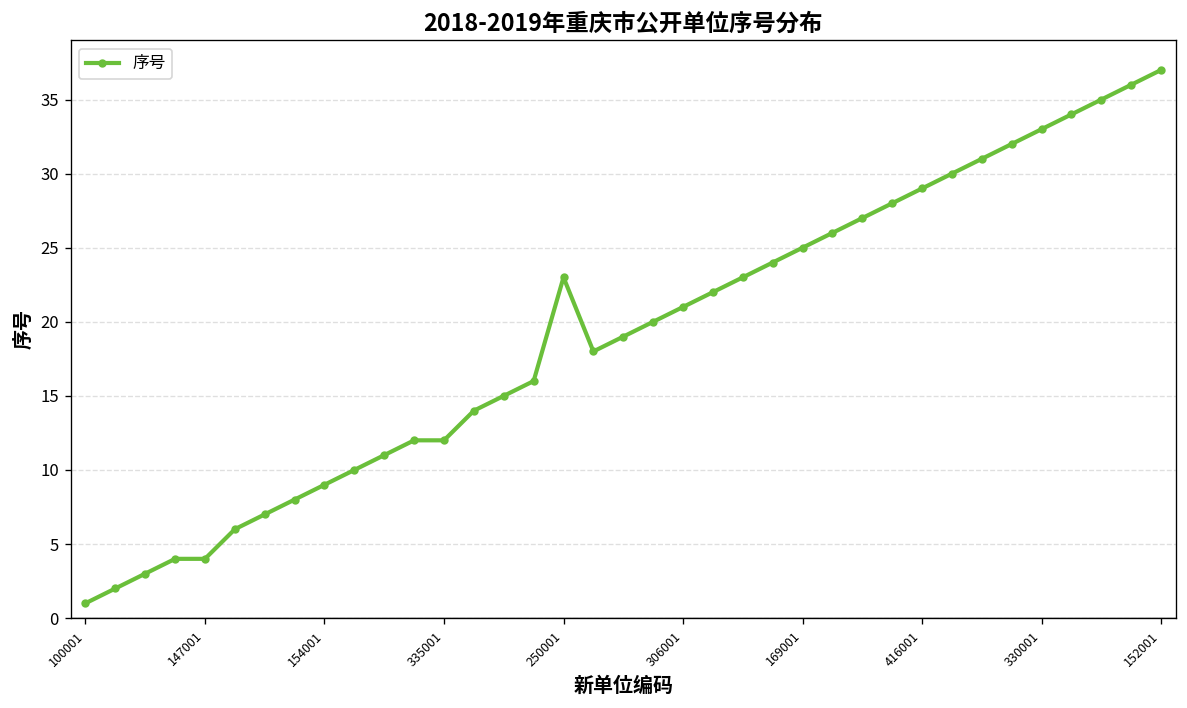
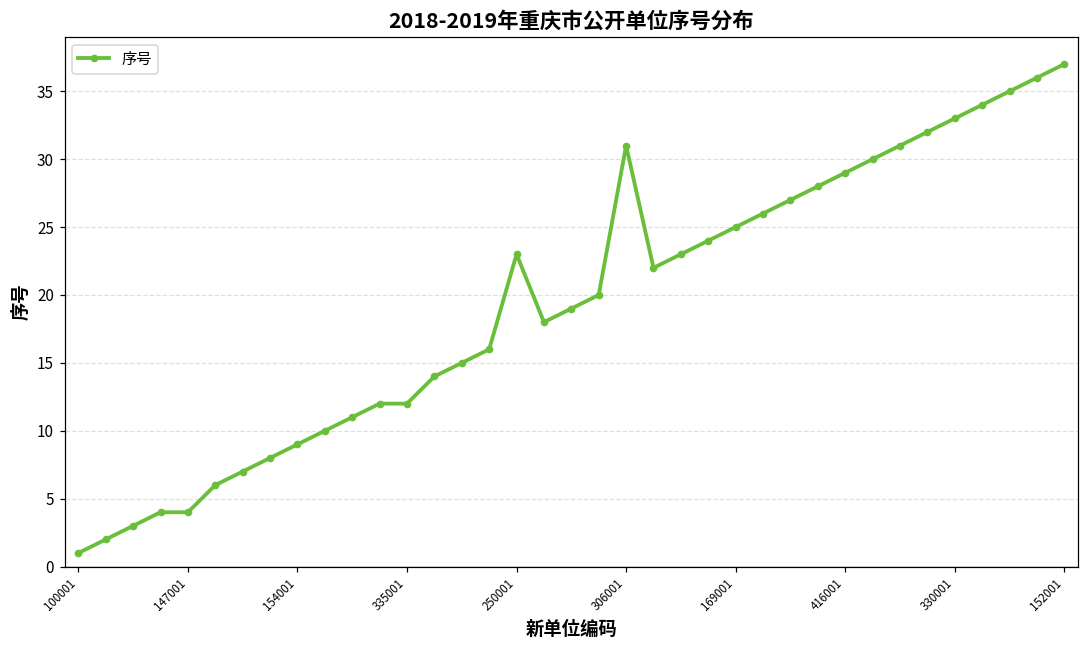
  {
    "100001": 1,
    "147001": 4,
    "154001": 9,
    "335001": 12,
    "250001": 23,
-   "306001": 21,
+   "306001": 31,
    "169001": 25,
    "416001": 29,
    "330001": 33,
    "152001": 37
  }
